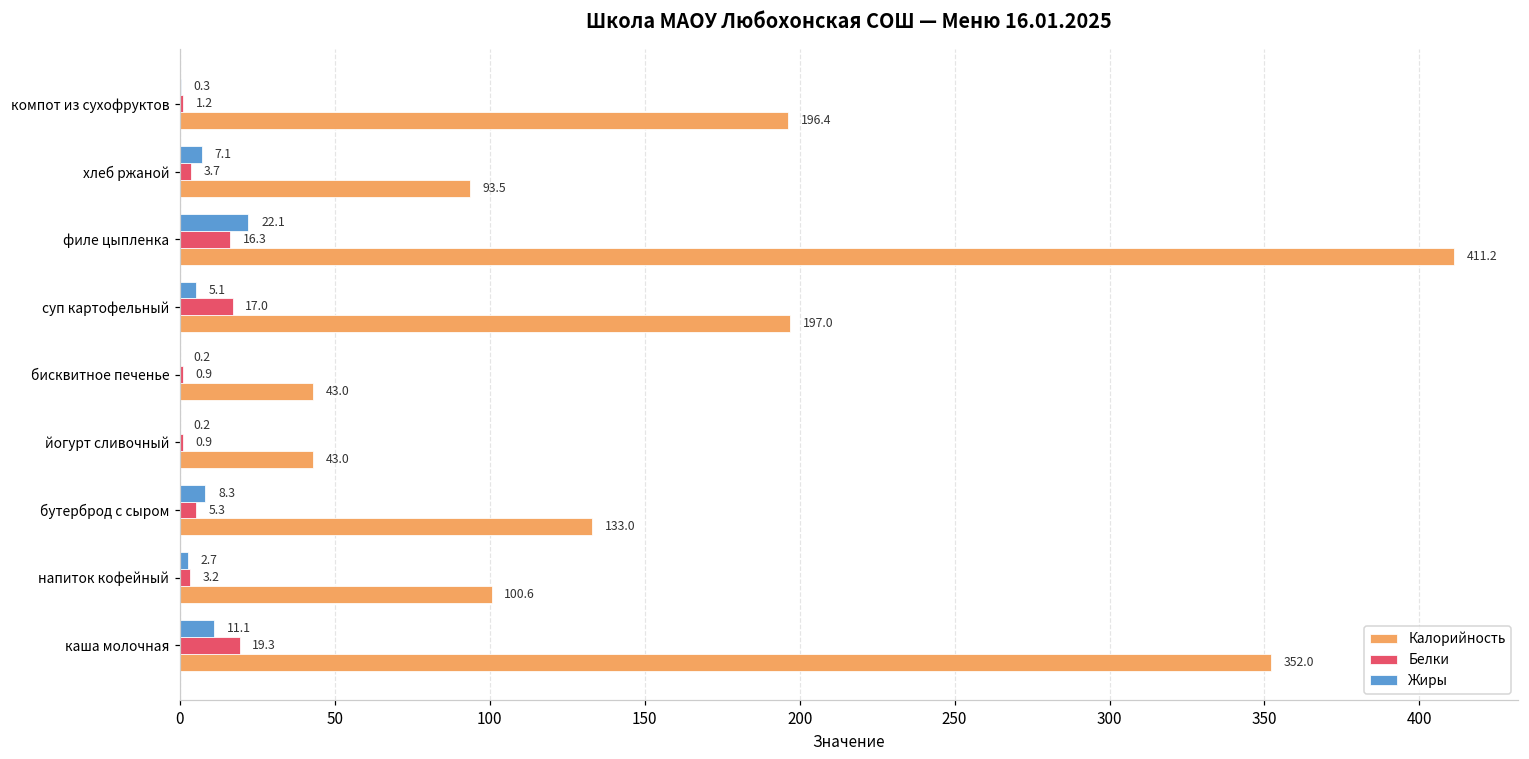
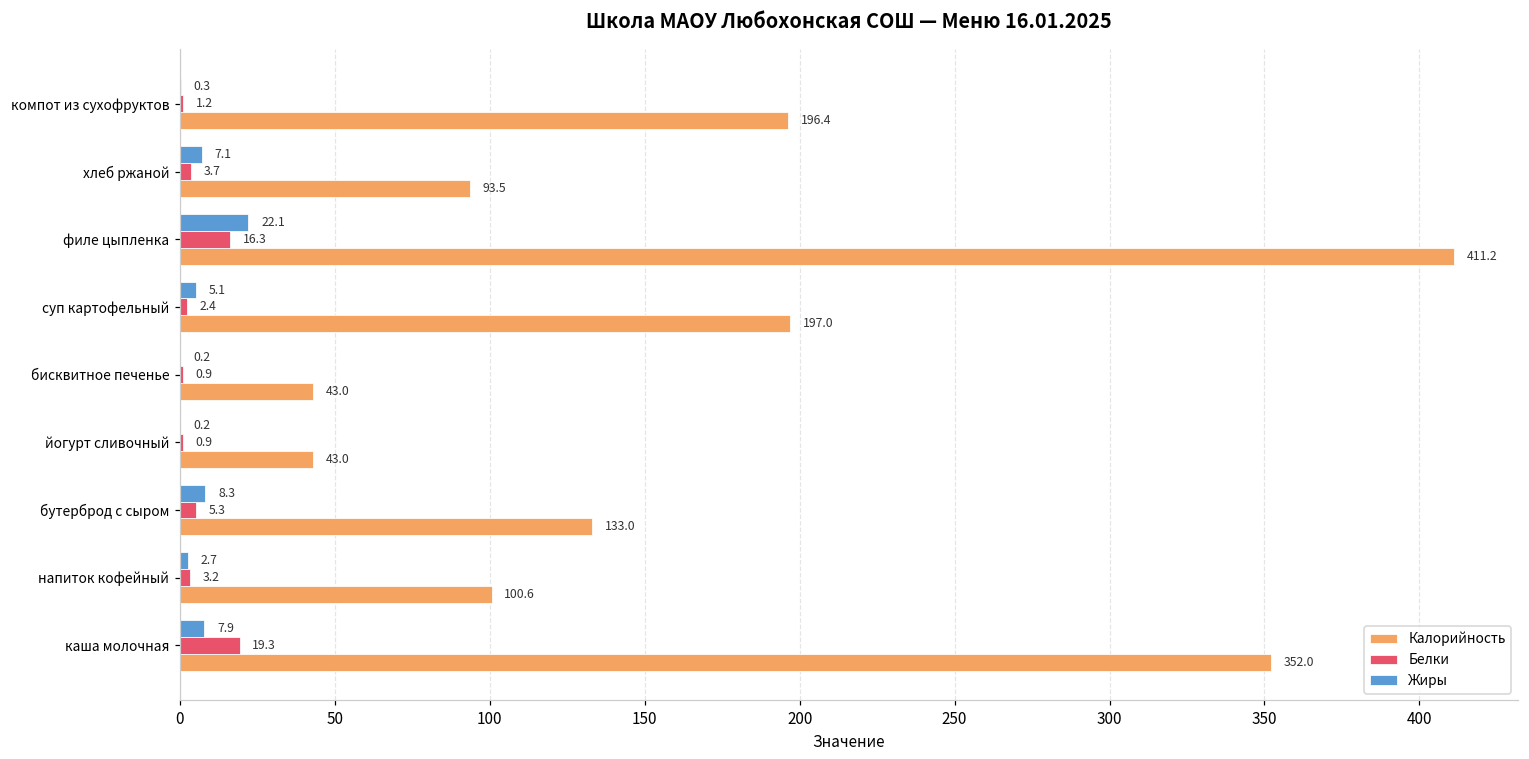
  {
    "Калорийность": {
      "компот из сухофруктов": 196.4,
      "хлеб ржаной": 93.5,
      "филе цыпленка": 411.2,
      "суп картофельный": 197.0,
      "бисквитное печенье": 43.0,
      "йогурт сливочный": 43.0,
      "бутерброд с сыром": 133.0,
      "напиток кофейный": 100.6,
      "каша молочная": 352.0
    },
    "Белки": {
      "компот из сухофруктов": 1.2,
      "хлеб ржаной": 3.7,
      "филе цыпленка": 16.3,
-     "суп картофельный": 17.0,
+     "суп картофельный": 2.4,
      "бисквитное печенье": 0.9,
      "йогурт сливочный": 0.9,
      "бутерброд с сыром": 5.3,
      "напиток кофейный": 3.2,
      "каша молочная": 19.3
    },
    "Жиры": {
      "компот из сухофруктов": 0.3,
      "хлеб ржаной": 7.1,
      "филе цыпленка": 22.1,
      "суп картофельный": 5.1,
      "бисквитное печенье": 0.2,
      "йогурт сливочный": 0.2,
      "бутерброд с сыром": 8.3,
      "напиток кофейный": 2.7,
-     "каша молочная": 11.1
+     "каша молочная": 7.9
    }
  }
